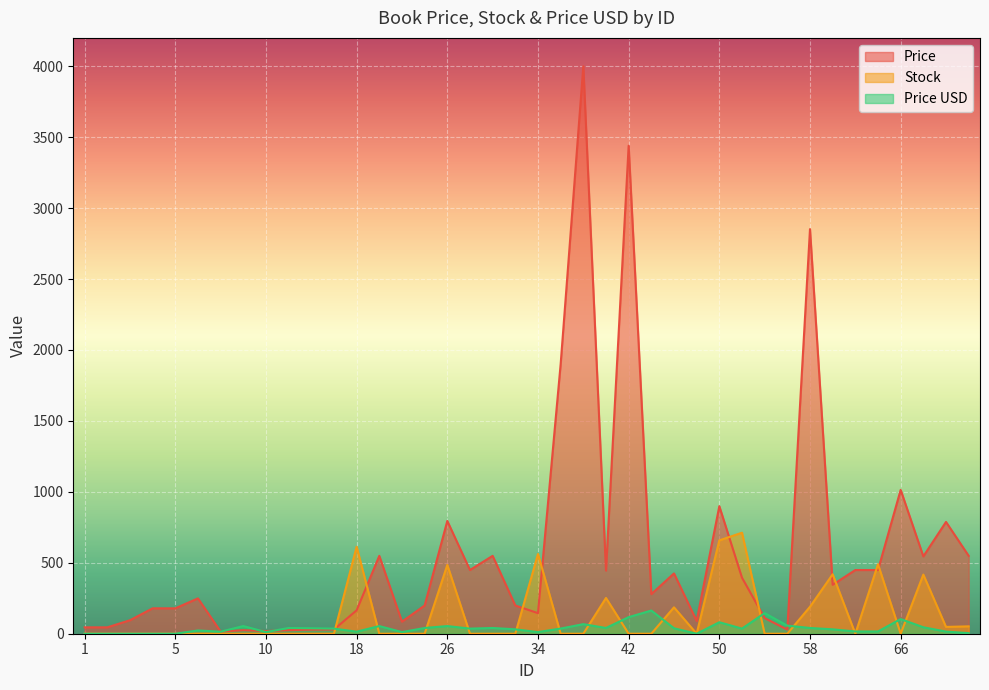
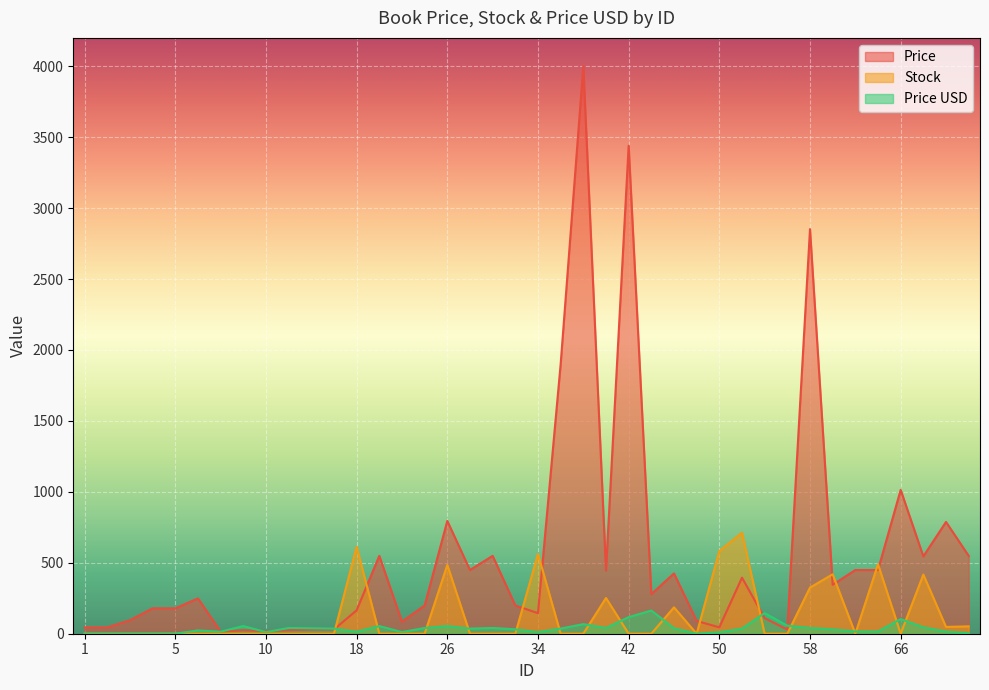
  {
    "Price": {
      "42": 3440,
-     "50": 900,
+     "50": 50,
      "58": 2850,
      "66": 1010
    },
    "Stock": {
      "42": 0,
-     "50": 660,
-     "58": 190,
+     "50": 580,
+     "58": 330,
      "66": 0
    },
    "Price USD": {
      "42": 120,
-     "50": 80,
+     "50": 10,
      "58": 40,
      "66": 100
    }
  }
